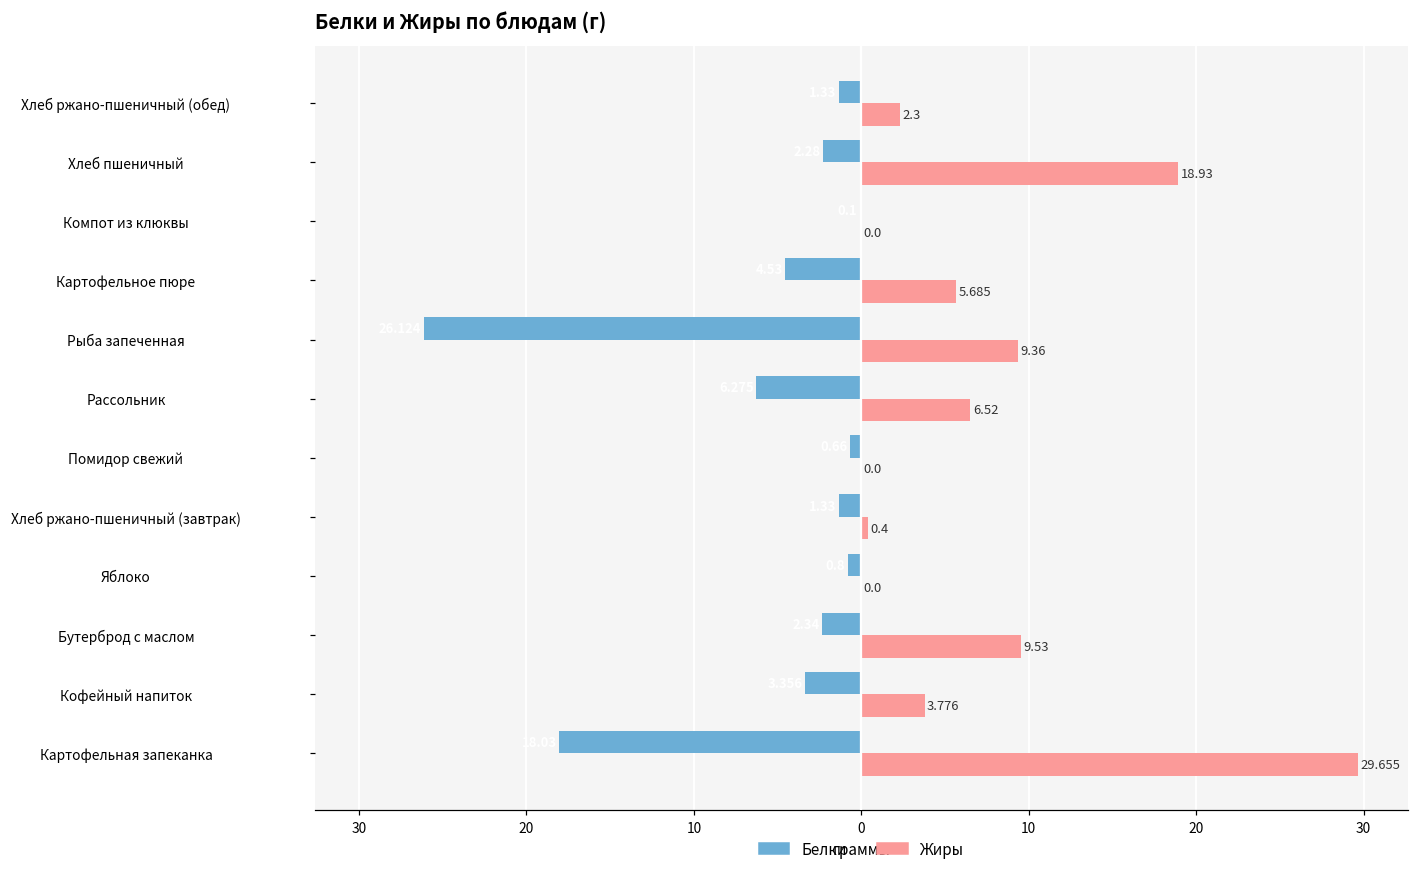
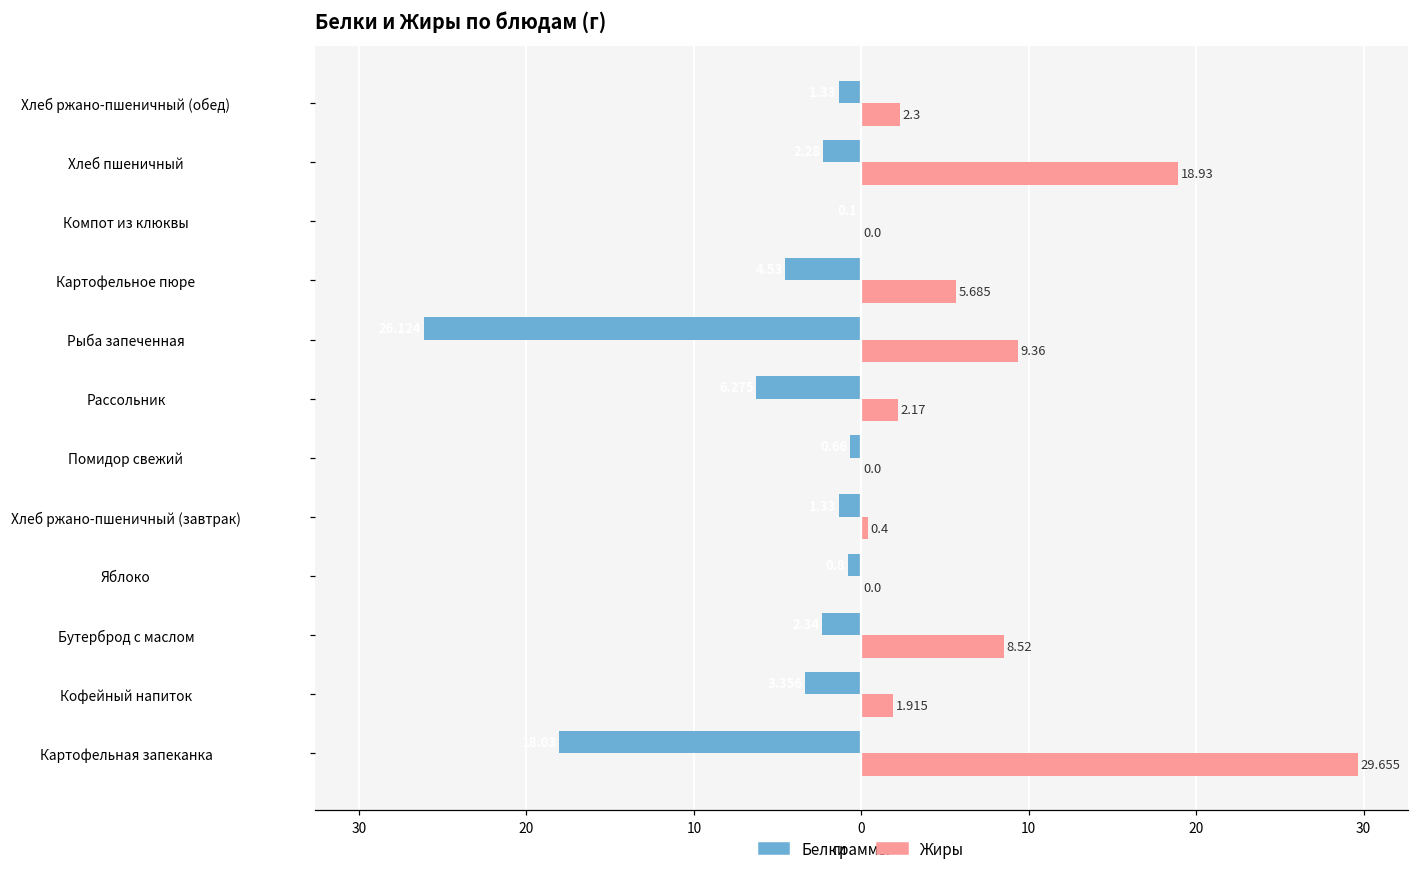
  {
    "Жиры": {
      "Хлеб ржано-пшеничный (обед)": 2.3,
      "Хлеб пшеничный": 18.93,
      "Компот из клюквы": 0.0,
      "Картофельное пюре": 5.685,
      "Рыба запеченная": 9.36,
-     "Рассольник": 6.52,
+     "Рассольник": 2.17,
      "Помидор свежий": 0.0,
      "Хлеб ржано-пшеничный (завтрак)": 0.4,
      "Яблоко": 0.0,
-     "Бутерброд с маслом": 9.53,
-     "Кофейный напиток": 3.776,
+     "Бутерброд с маслом": 8.52,
+     "Кофейный напиток": 1.915,
      "Картофельная запеканка": 29.655
    }
  }
